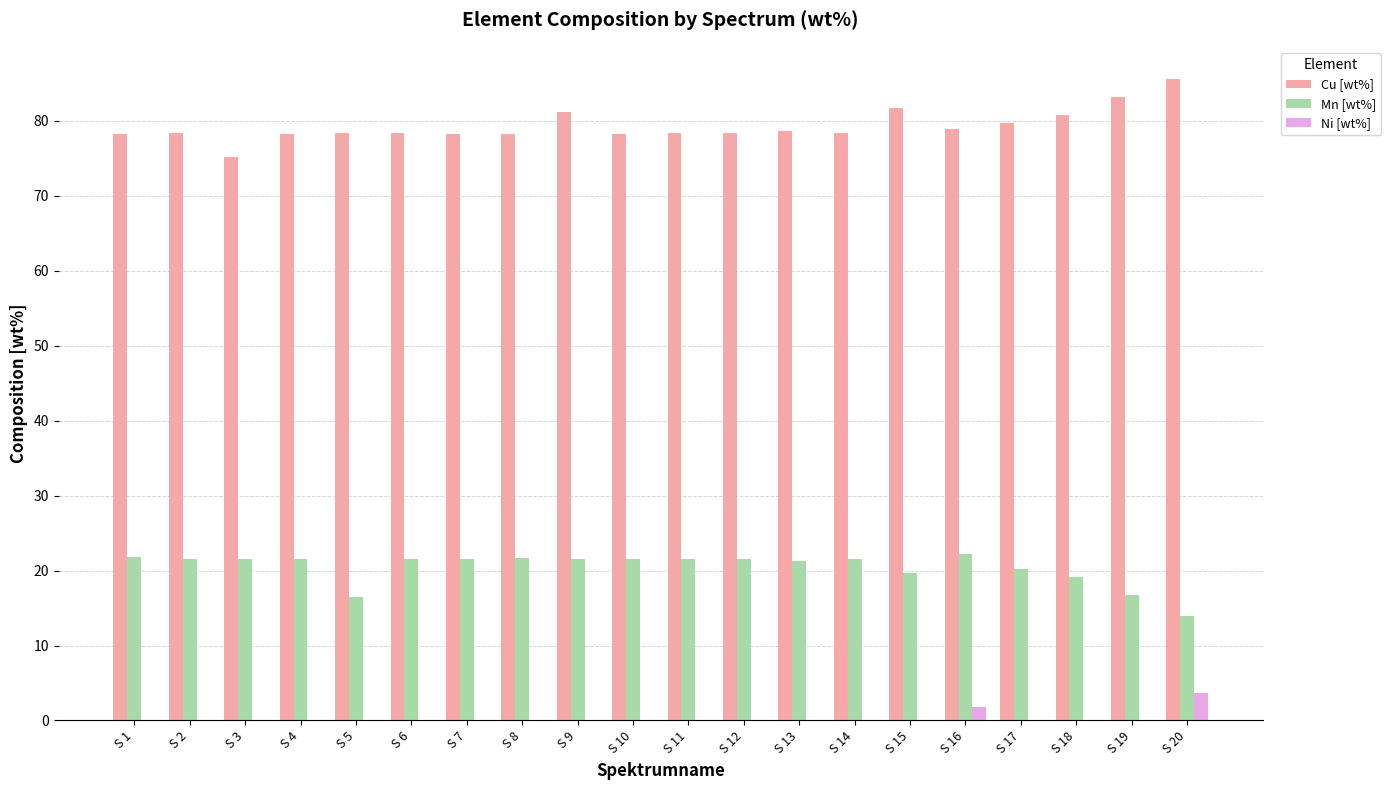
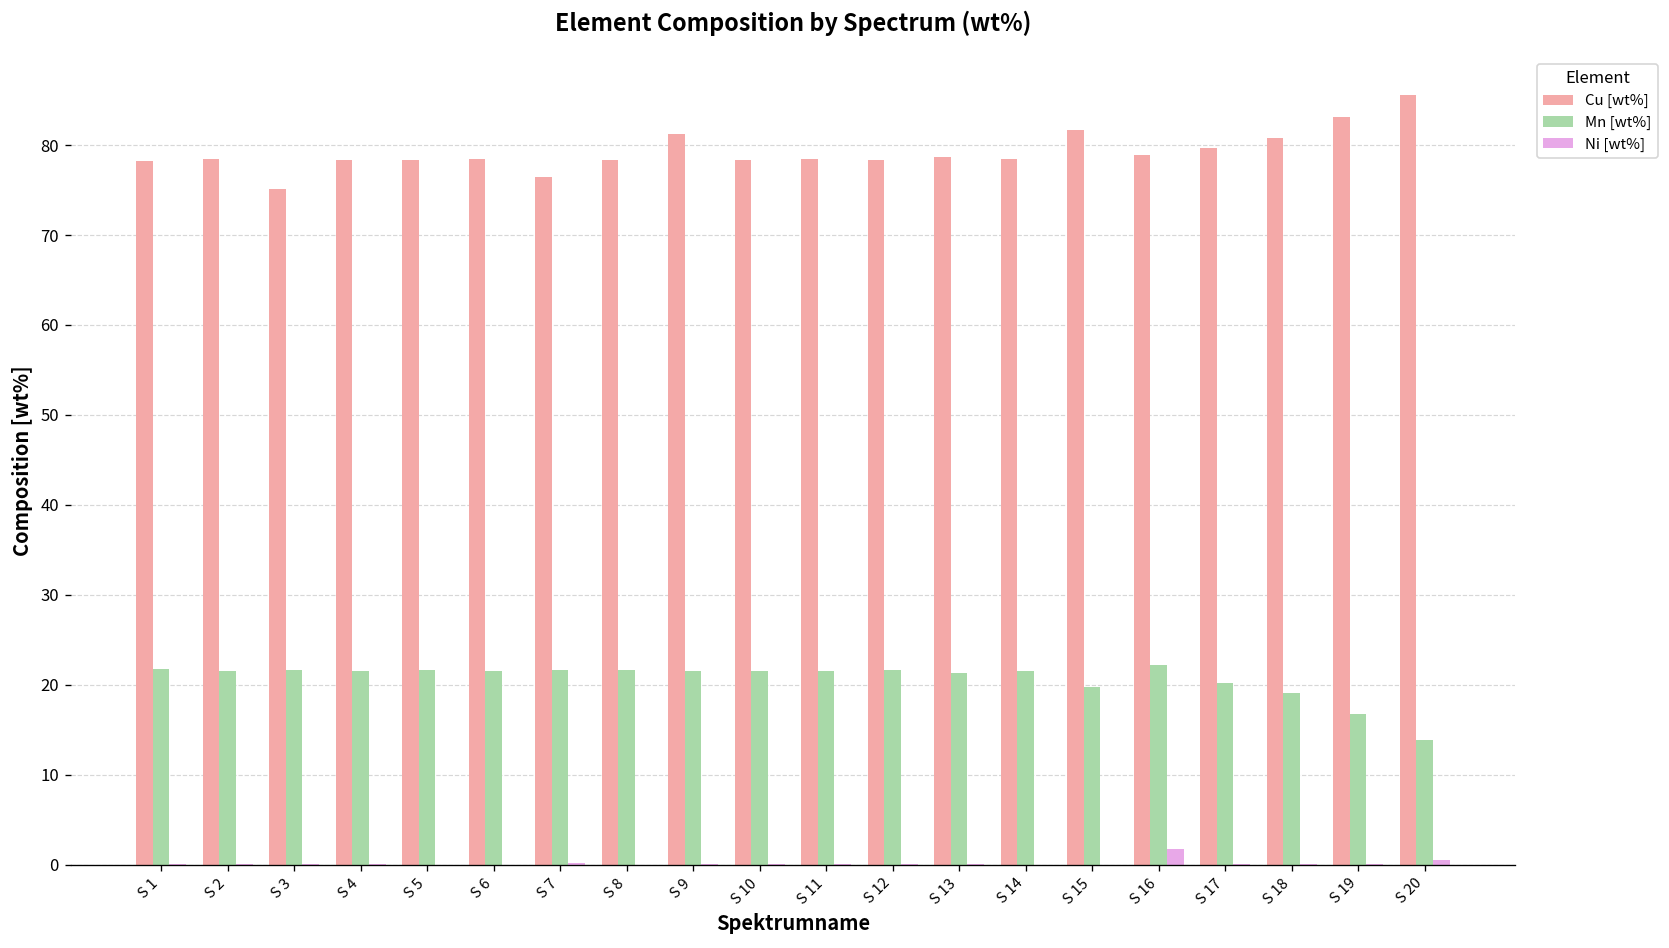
  {
    "Cu [wt%]": {
      "S 1": 78,
      "S 2": 78,
      "S 3": 75,
      "S 4": 78,
      "S 5": 78,
      "S 6": 78,
-     "S 7": 78,
+     "S 7": 76,
      "S 8": 78,
      "S 9": 81,
      "S 10": 78,
      "S 11": 78,
      "S 12": 78,
      "S 13": 79,
      "S 14": 78,
      "S 15": 82,
      "S 16": 79,
      "S 17": 80,
      "S 18": 81,
      "S 19": 83,
      "S 20": 86
    },
    "Mn [wt%]": {
      "S 1": 22,
      "S 2": 22,
      "S 3": 22,
      "S 4": 22,
-     "S 5": 16,
+     "S 5": 22,
      "S 6": 22,
      "S 7": 22,
      "S 8": 22,
      "S 9": 22,
      "S 10": 22,
      "S 11": 22,
      "S 12": 22,
      "S 13": 21,
      "S 14": 21,
      "S 15": 20,
      "S 16": 22,
      "S 17": 20,
      "S 18": 19,
      "S 19": 17,
      "S 20": 14
    },
    "Ni [wt%]": {
      "S 5": 0,
      "S 6": 0,
      "S 8": 0,
      "S 14": 0,
      "S 15": 0,
      "S 16": 2,
-     "S 20": 4
+     "S 20": 0
    }
  }
